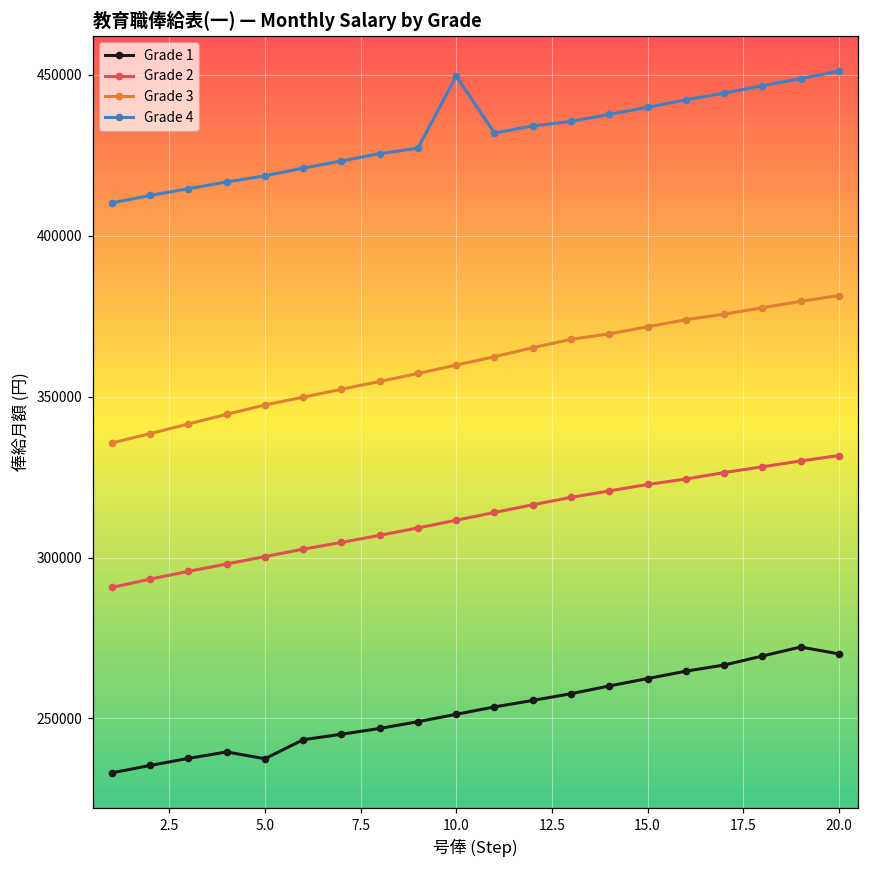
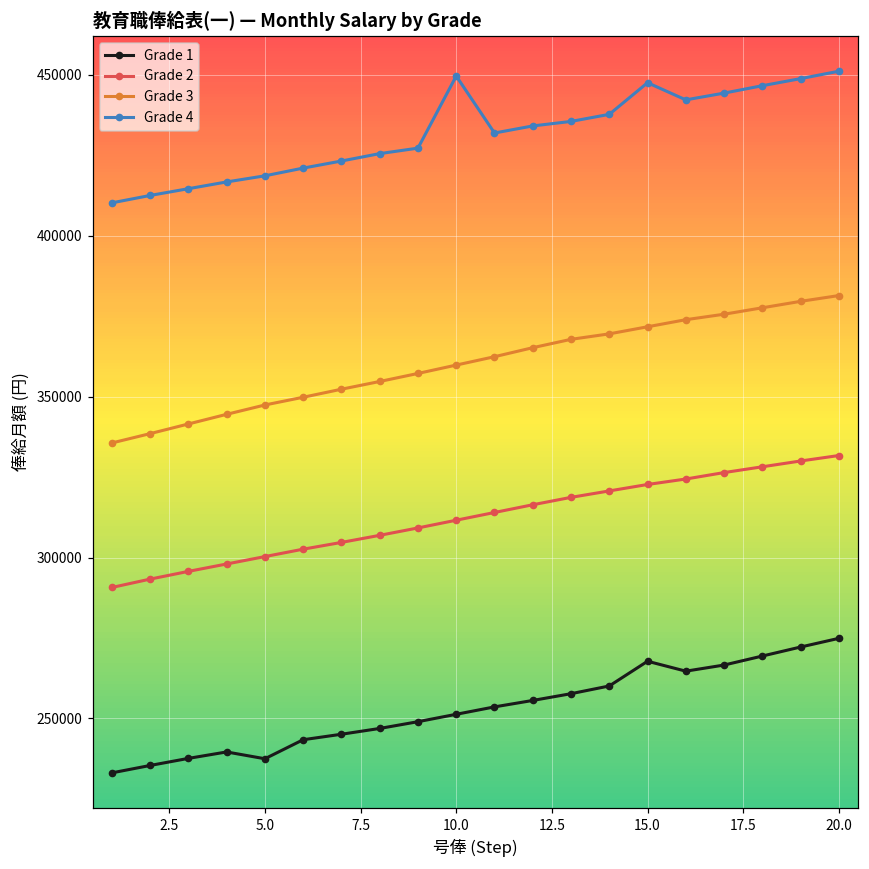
  {
    "Grade 1": {
      "5.0": 237000,
      "10.0": 251000,
-     "15.0": 262000,
-     "20.0": 270000
+     "15.0": 268000,
+     "20.0": 275000
    },
    "Grade 4": {
      "5.0": 419000,
      "10.0": 450000,
-     "15.0": 440000,
+     "15.0": 448000,
      "20.0": 451000
    }
  }
